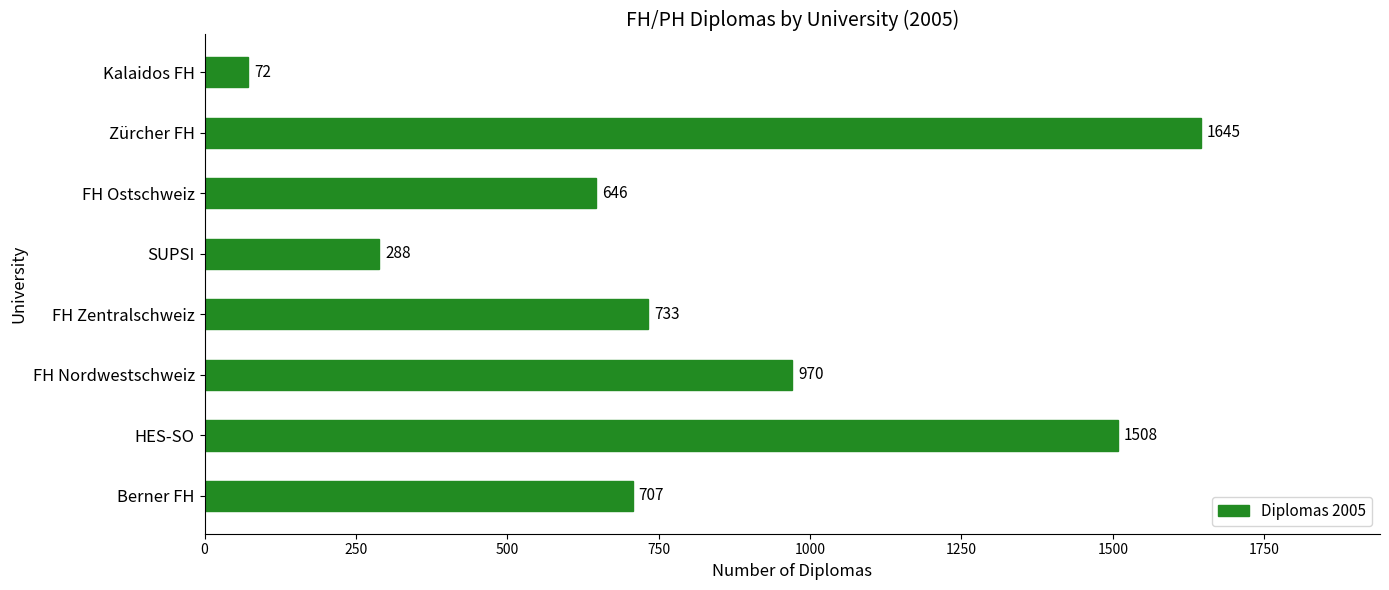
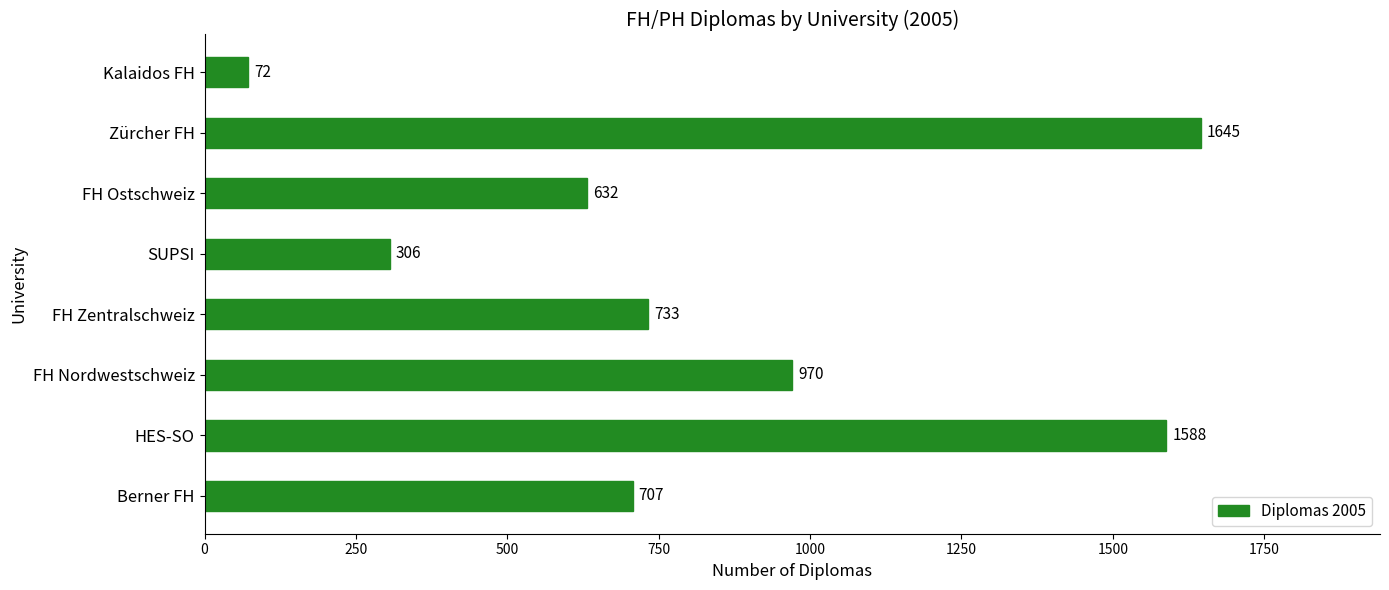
  {
    "Kalaidos FH": 72,
    "Zürcher FH": 1645,
-   "FH Ostschweiz": 646,
-   "SUPSI": 288,
+   "FH Ostschweiz": 632,
+   "SUPSI": 306,
    "FH Zentralschweiz": 733,
    "FH Nordwestschweiz": 970,
-   "HES-SO": 1508,
+   "HES-SO": 1588,
    "Berner FH": 707
  }
